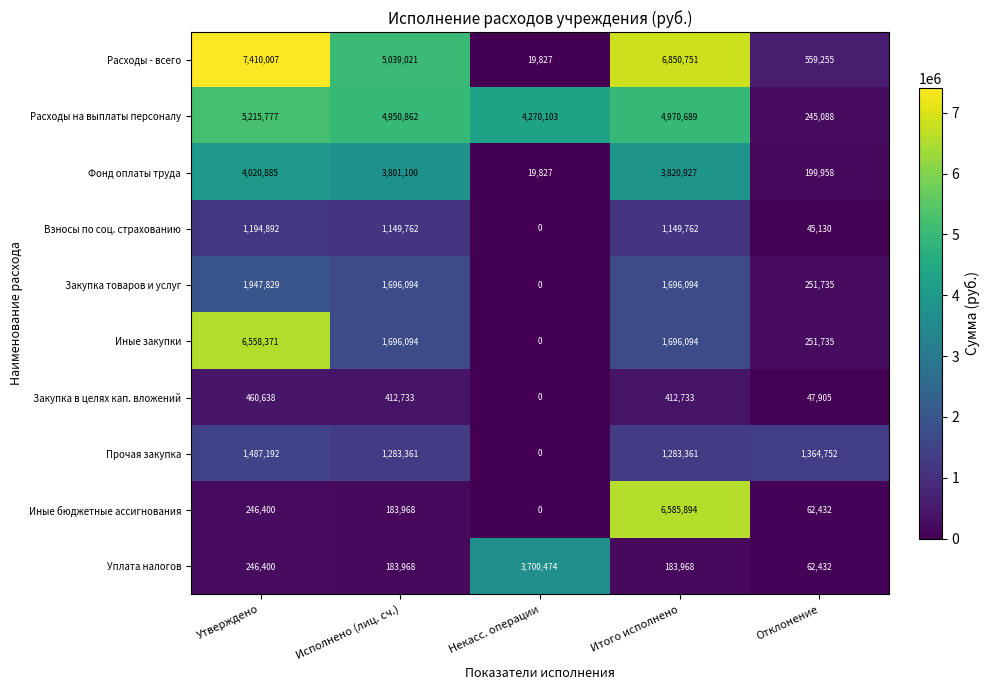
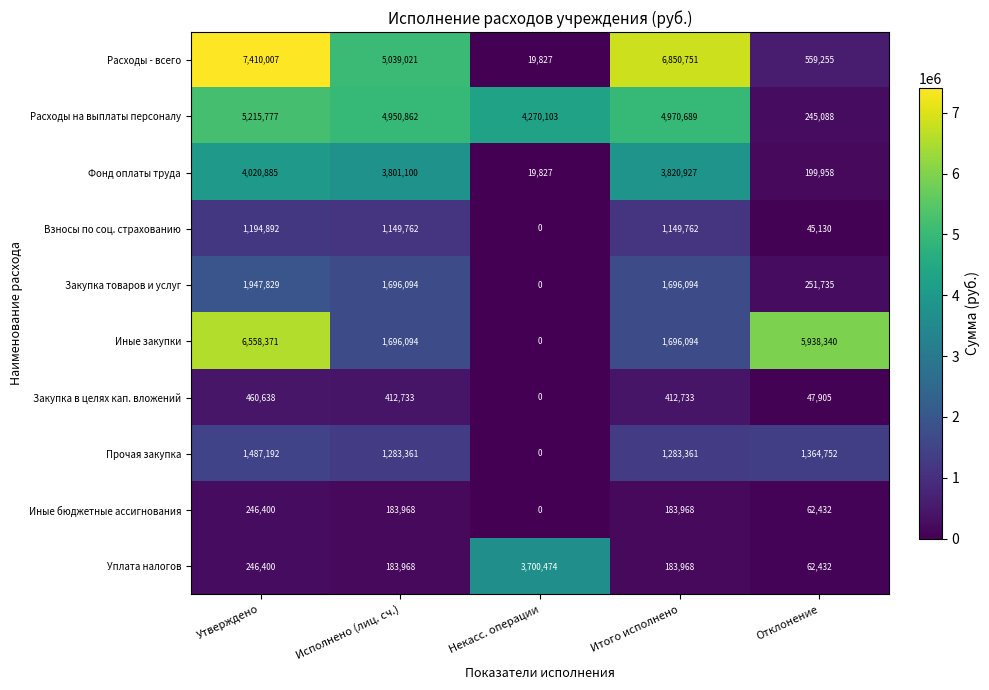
  {
    "Расходы - всего": {
      "Утверждено": "7,410,007",
      "Исполнено (лиц. сч.)": "5,039,021",
      "Некасс. операции": "19,827",
      "Итого исполнено": "6,850,751",
      "Отклонение": "559,255"
    },
    "Расходы на выплаты персоналу": {
      "Утверждено": "5,215,777",
      "Исполнено (лиц. сч.)": "4,950,862",
      "Некасс. операции": "4,270,103",
      "Итого исполнено": "4,970,689",
      "Отклонение": "245,088"
    },
    "Фонд оплаты труда": {
      "Утверждено": "4,020,885",
      "Исполнено (лиц. сч.)": "3,801,100",
      "Некасс. операции": "19,827",
      "Итого исполнено": "3,820,927",
      "Отклонение": "199,958"
    },
    "Взносы по соц. страхованию": {
      "Утверждено": "1,194,892",
      "Исполнено (лиц. сч.)": "1,149,762",
      "Некасс. операции": "0",
      "Итого исполнено": "1,149,762",
      "Отклонение": "45,130"
    },
    "Закупка товаров и услуг": {
      "Утверждено": "1,947,829",
      "Исполнено (лиц. сч.)": "1,696,094",
      "Некасс. операции": "0",
      "Итого исполнено": "1,696,094",
      "Отклонение": "251,735"
    },
    "Иные закупки": {
      "Утверждено": "6,558,371",
      "Исполнено (лиц. сч.)": "1,696,094",
      "Некасс. операции": "0",
      "Итого исполнено": "1,696,094",
-     "Отклонение": "251,735"
+     "Отклонение": "5,938,340"
    },
    "Закупка в целях кап. вложений": {
      "Утверждено": "460,638",
      "Исполнено (лиц. сч.)": "412,733",
      "Некасс. операции": "0",
      "Итого исполнено": "412,733",
      "Отклонение": "47,905"
    },
    "Прочая закупка": {
      "Утверждено": "1,487,192",
      "Исполнено (лиц. сч.)": "1,283,361",
      "Некасс. операции": "0",
      "Итого исполнено": "1,283,361",
      "Отклонение": "1,364,752"
    },
    "Иные бюджетные ассигнования": {
      "Утверждено": "246,400",
      "Исполнено (лиц. сч.)": "183,968",
      "Некасс. операции": "0",
-     "Итого исполнено": "6,585,894",
+     "Итого исполнено": "183,968",
      "Отклонение": "62,432"
    },
    "Уплата налогов": {
      "Утверждено": "246,400",
      "Исполнено (лиц. сч.)": "183,968",
      "Некасс. операции": "3,700,474",
      "Итого исполнено": "183,968",
      "Отклонение": "62,432"
    }
  }
